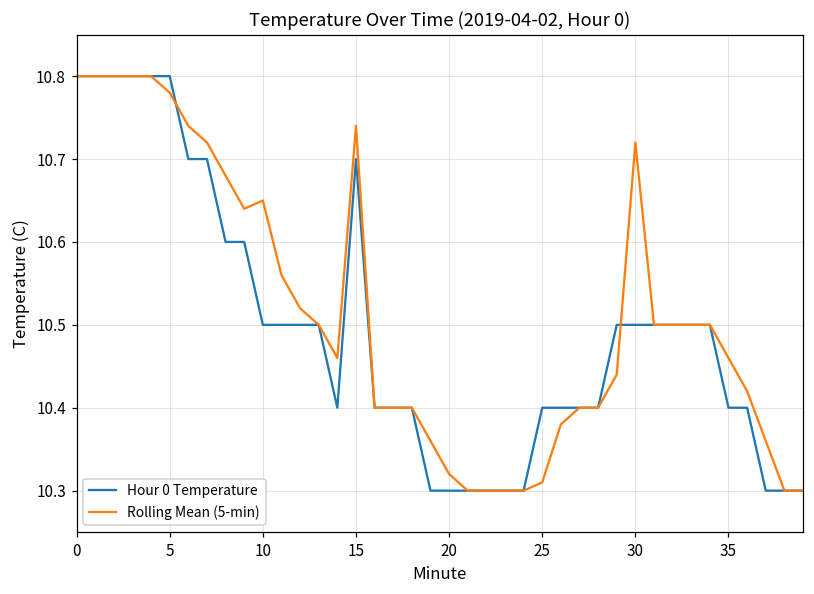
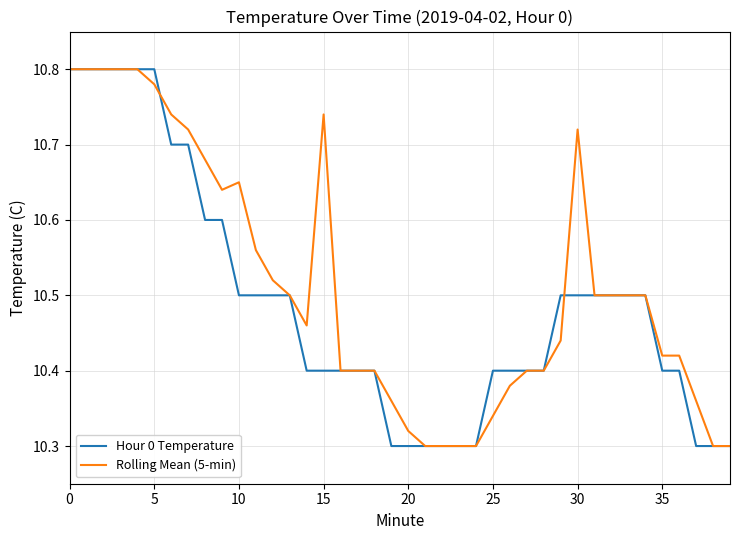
  {
    "Hour 0 Temperature": {
      "5": 10.8,
      "10": 10.5,
-     "15": 10.7,
+     "15": 10.4,
      "20": 10.3,
      "25": 10.4,
      "30": 10.5,
      "35": 10.4
    },
    "Rolling Mean (5-min)": {
      "5": 10.78,
      "10": 10.65,
      "15": 10.74,
      "20": 10.32,
-     "25": 10.31,
+     "25": 10.34,
      "30": 10.72,
-     "35": 10.46
+     "35": 10.42
    }
  }
